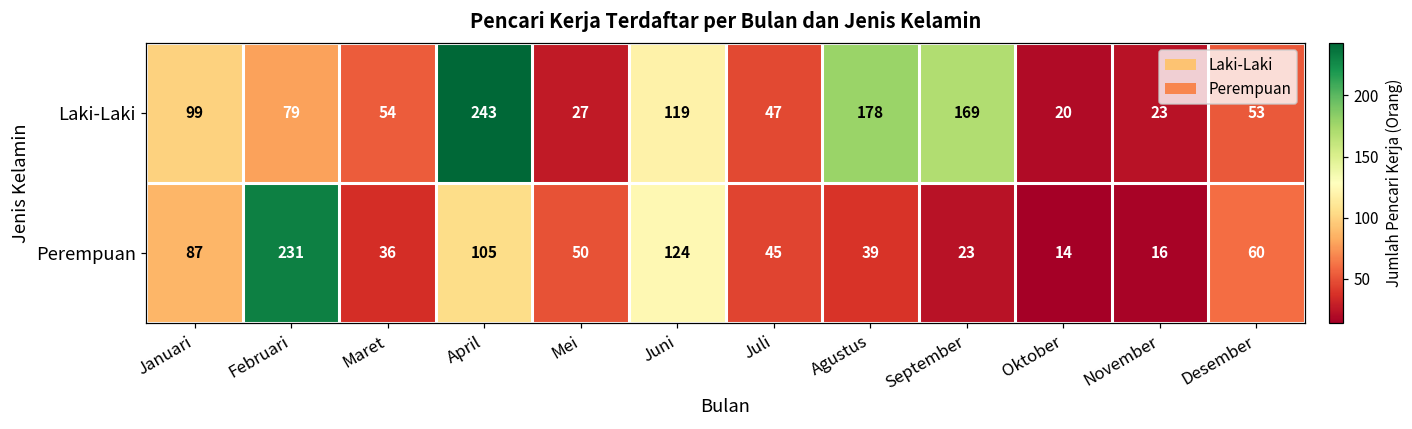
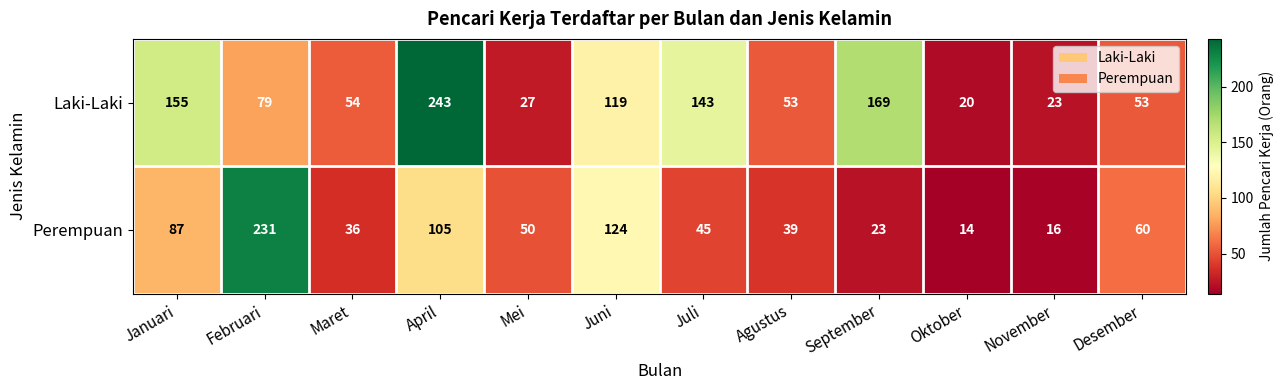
  {
    "Laki-Laki": {
-     "Januari": 99,
+     "Januari": 155,
      "Februari": 79,
      "Maret": 54,
      "April": 243,
      "Mei": 27,
      "Juni": 119,
-     "Juli": 47,
-     "Agustus": 178,
+     "Juli": 143,
+     "Agustus": 53,
      "September": 169,
      "Oktober": 20,
      "November": 23,
      "Desember": 53
    },
    "Perempuan": {
      "Januari": 87,
      "Februari": 231,
      "Maret": 36,
      "April": 105,
      "Mei": 50,
      "Juni": 124,
      "Juli": 45,
      "Agustus": 39,
      "September": 23,
      "Oktober": 14,
      "November": 16,
      "Desember": 60
    }
  }
